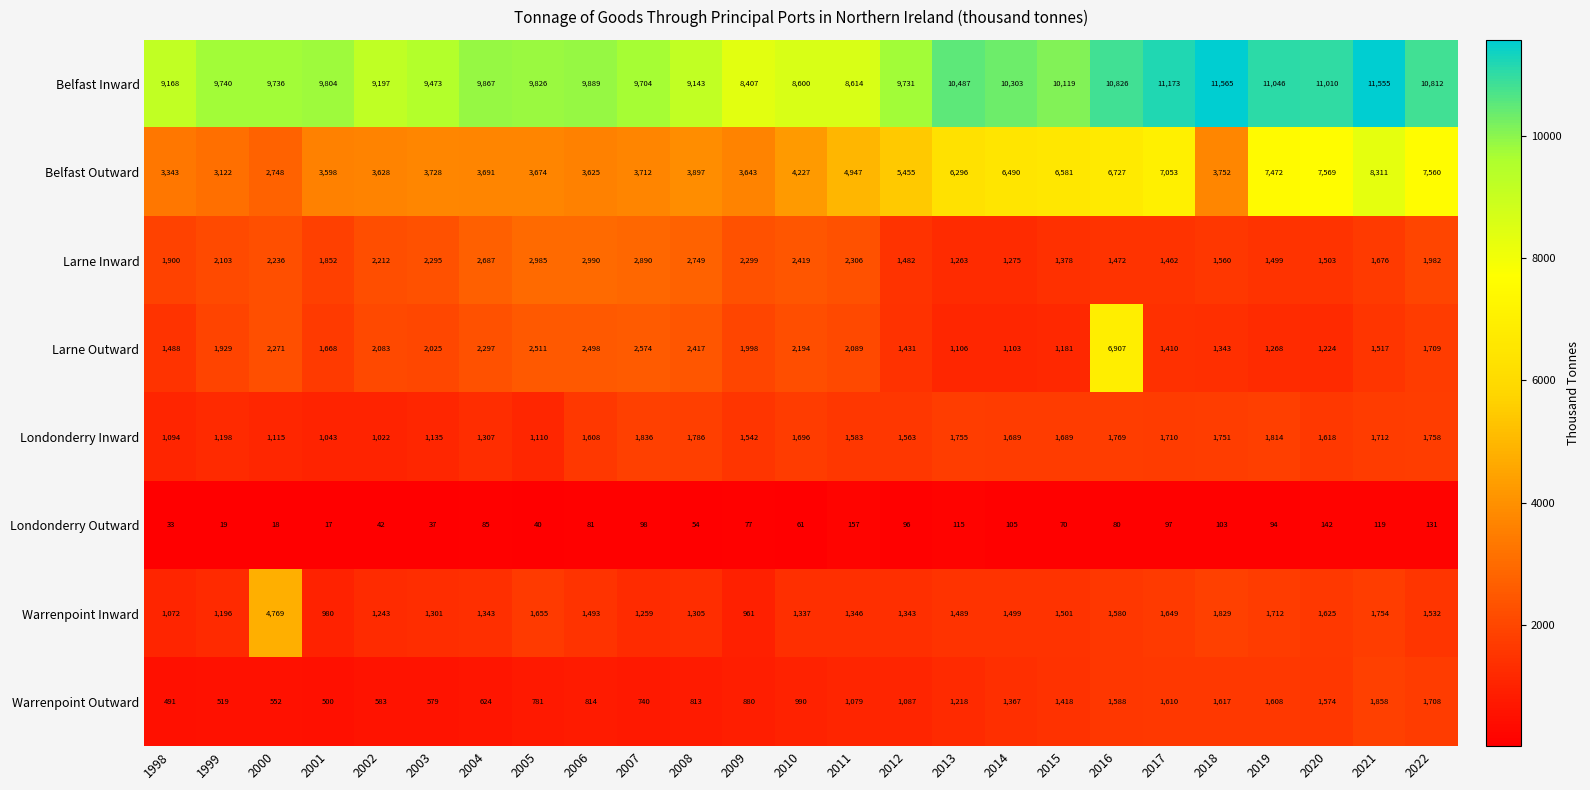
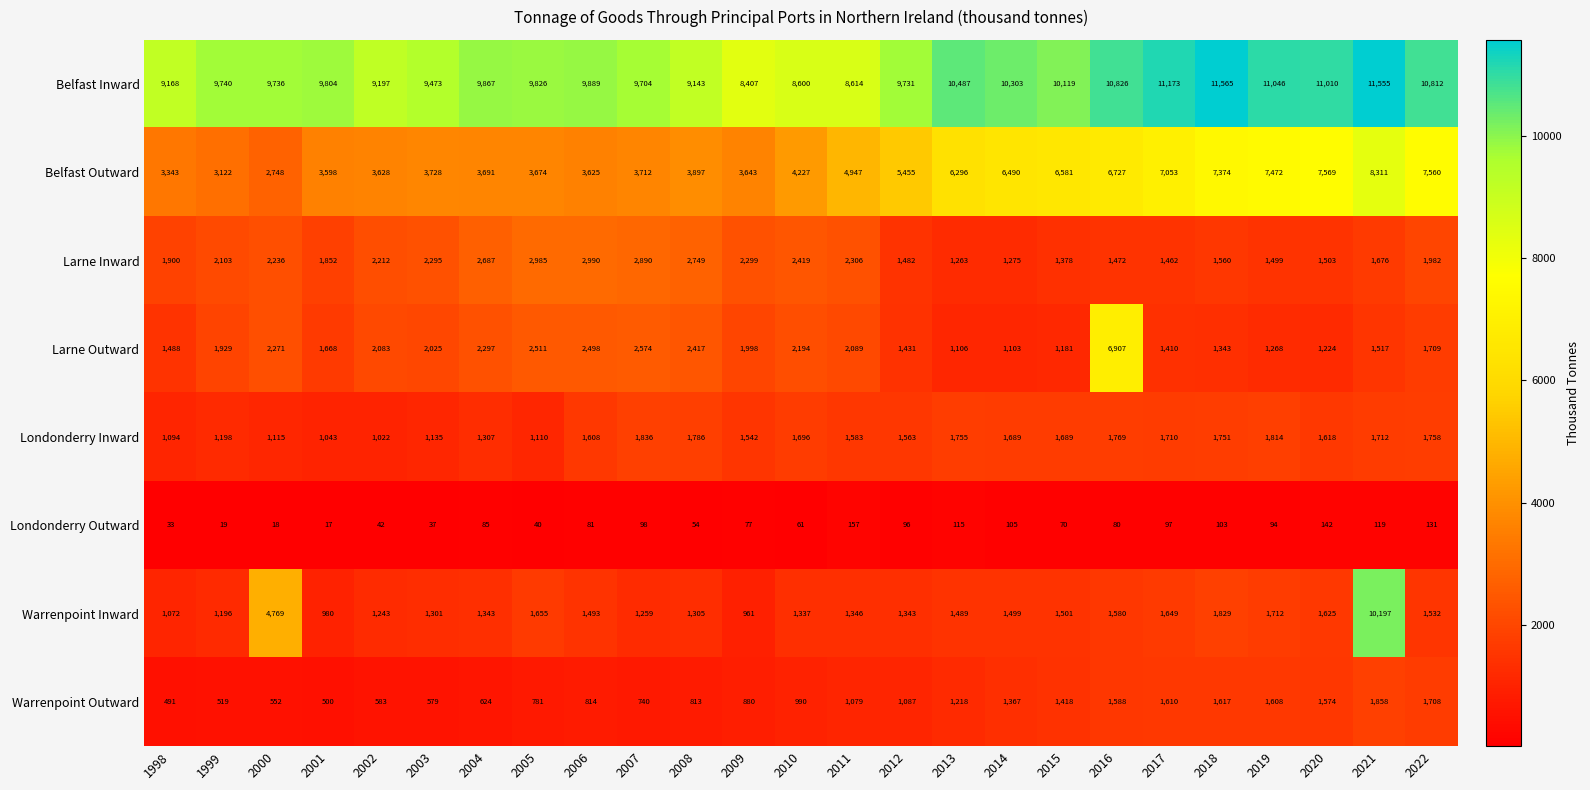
  {
    "Belfast Inward": {
      "1998": "9,168",
      "1999": "9,740",
      "2000": "9,736",
      "2001": "9,804",
      "2002": "9,197",
      "2003": "9,473",
      "2004": "9,867",
      "2005": "9,826",
      "2006": "9,889",
      "2007": "9,704",
      "2008": "9,143",
      "2009": "8,407",
      "2010": "8,600",
      "2011": "8,614",
      "2012": "9,731",
      "2013": "10,487",
      "2014": "10,303",
      "2015": "10,119",
      "2016": "10,826",
      "2017": "11,173",
      "2018": "11,565",
      "2019": "11,046",
      "2020": "11,010",
      "2021": "11,555",
      "2022": "10,812"
    },
    "Belfast Outward": {
      "1998": "3,343",
      "1999": "3,122",
      "2000": "2,748",
      "2001": "3,598",
      "2002": "3,628",
      "2003": "3,728",
      "2004": "3,691",
      "2005": "3,674",
      "2006": "3,625",
      "2007": "3,712",
      "2008": "3,897",
      "2009": "3,643",
      "2010": "4,227",
      "2011": "4,947",
      "2012": "5,455",
      "2013": "6,296",
      "2014": "6,490",
      "2015": "6,581",
      "2016": "6,727",
      "2017": "7,053",
-     "2018": "3,752",
+     "2018": "7,374",
      "2019": "7,472",
      "2020": "7,569",
      "2021": "8,311",
      "2022": "7,560"
    },
    "Larne Inward": {
      "1998": "1,900",
      "1999": "2,103",
      "2000": "2,236",
      "2001": "1,852",
      "2002": "2,212",
      "2003": "2,295",
      "2004": "2,687",
      "2005": "2,985",
      "2006": "2,990",
      "2007": "2,890",
      "2008": "2,749",
      "2009": "2,299",
      "2010": "2,419",
      "2011": "2,306",
      "2012": "1,482",
      "2013": "1,263",
      "2014": "1,275",
      "2015": "1,378",
      "2016": "1,472",
      "2017": "1,462",
      "2018": "1,560",
      "2019": "1,499",
      "2020": "1,503",
      "2021": "1,676",
      "2022": "1,982"
    },
    "Larne Outward": {
      "1998": "1,488",
      "1999": "1,929",
      "2000": "2,271",
      "2001": "1,668",
      "2002": "2,083",
      "2003": "2,025",
      "2004": "2,297",
      "2005": "2,511",
      "2006": "2,498",
      "2007": "2,574",
      "2008": "2,417",
      "2009": "1,998",
      "2010": "2,194",
      "2011": "2,089",
      "2012": "1,431",
      "2013": "1,106",
      "2014": "1,103",
      "2015": "1,181",
      "2016": "6,907",
      "2017": "1,410",
      "2018": "1,343",
      "2019": "1,268",
      "2020": "1,224",
      "2021": "1,517",
      "2022": "1,709"
    },
    "Londonderry Inward": {
      "1998": "1,094",
      "1999": "1,198",
      "2000": "1,115",
      "2001": "1,043",
      "2002": "1,022",
      "2003": "1,135",
      "2004": "1,307",
      "2005": "1,110",
      "2006": "1,608",
      "2007": "1,836",
      "2008": "1,786",
      "2009": "1,542",
      "2010": "1,696",
      "2011": "1,583",
      "2012": "1,563",
      "2013": "1,755",
      "2014": "1,689",
      "2015": "1,689",
      "2016": "1,769",
      "2017": "1,710",
      "2018": "1,751",
      "2019": "1,814",
      "2020": "1,618",
      "2021": "1,712",
      "2022": "1,758"
    },
    "Londonderry Outward": {
      "1998": "33",
      "1999": "19",
      "2000": "18",
      "2001": "17",
      "2002": "42",
      "2003": "37",
      "2004": "85",
      "2005": "40",
      "2006": "81",
      "2007": "98",
      "2008": "54",
      "2009": "77",
      "2010": "61",
      "2011": "157",
      "2012": "96",
      "2013": "115",
      "2014": "105",
      "2015": "70",
      "2016": "80",
      "2017": "97",
      "2018": "103",
      "2019": "94",
      "2020": "142",
      "2021": "119",
      "2022": "131"
    },
    "Warrenpoint Inward": {
      "1998": "1,072",
      "1999": "1,196",
      "2000": "4,769",
      "2001": "980",
      "2002": "1,243",
      "2003": "1,301",
      "2004": "1,343",
      "2005": "1,655",
      "2006": "1,493",
      "2007": "1,259",
      "2008": "1,305",
      "2009": "961",
      "2010": "1,337",
      "2011": "1,346",
      "2012": "1,343",
      "2013": "1,489",
      "2014": "1,499",
      "2015": "1,501",
      "2016": "1,580",
      "2017": "1,649",
      "2018": "1,829",
      "2019": "1,712",
      "2020": "1,625",
-     "2021": "1,754",
+     "2021": "10,197",
      "2022": "1,532"
    },
    "Warrenpoint Outward": {
      "1998": "491",
      "1999": "519",
      "2000": "552",
      "2001": "500",
      "2002": "583",
      "2003": "579",
      "2004": "624",
      "2005": "781",
      "2006": "814",
      "2007": "740",
      "2008": "813",
      "2009": "880",
      "2010": "990",
      "2011": "1,079",
      "2012": "1,087",
      "2013": "1,218",
      "2014": "1,367",
      "2015": "1,418",
      "2016": "1,588",
      "2017": "1,610",
      "2018": "1,617",
      "2019": "1,608",
      "2020": "1,574",
      "2021": "1,858",
      "2022": "1,708"
    }
  }
